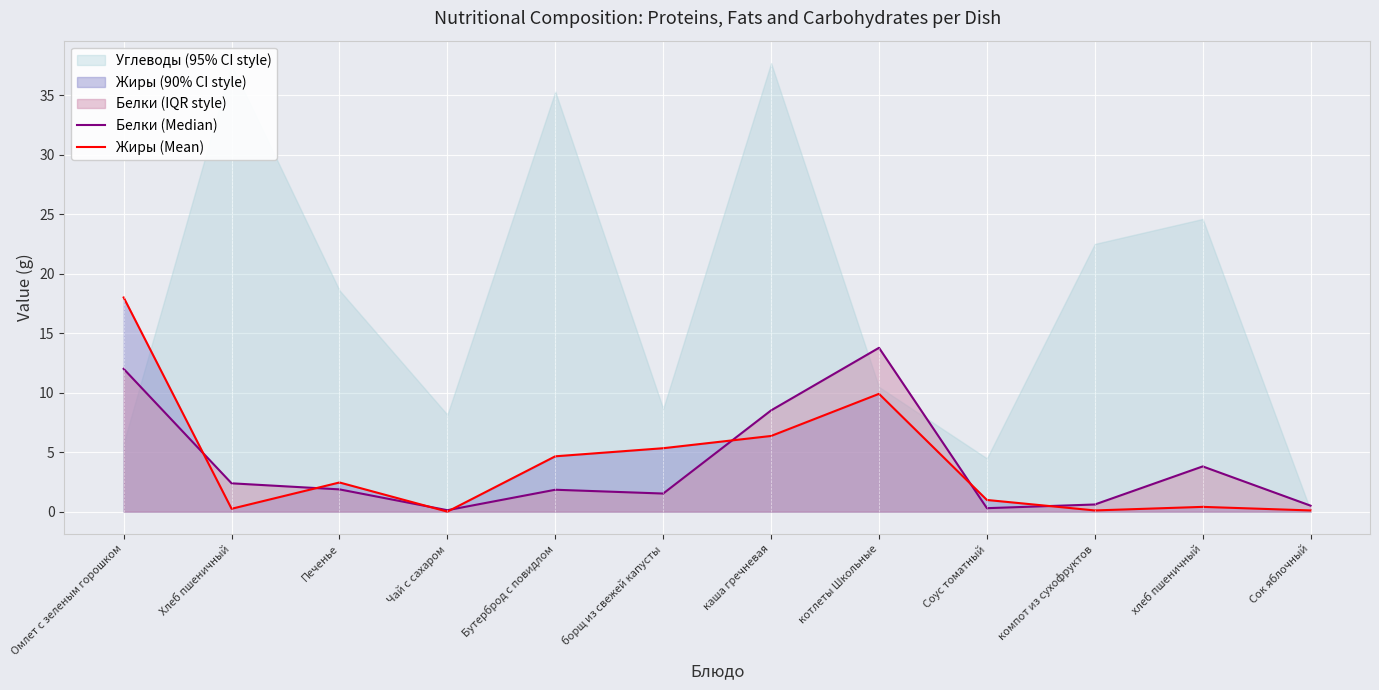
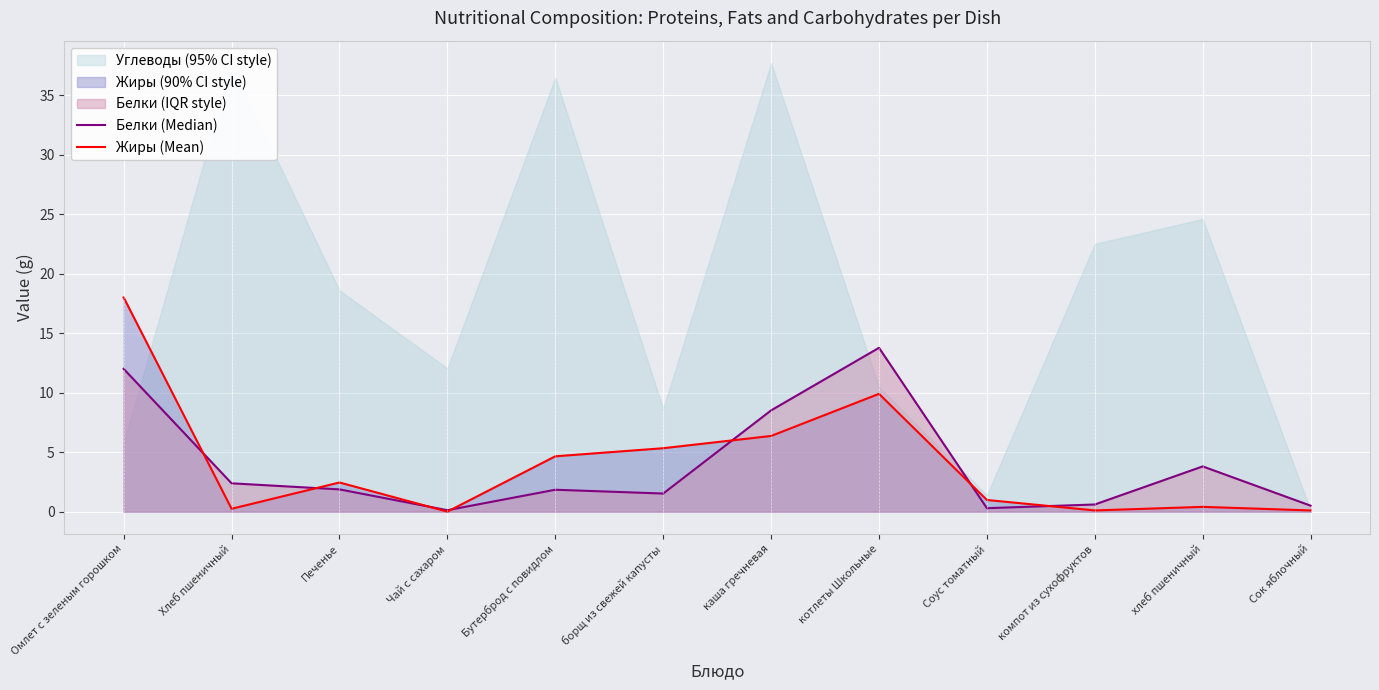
  {
    "Углеводы (95% CI style)": {
      "Омлет с зеленым горошком": 5.8,
      "Печенье": 18.6,
-     "Чай с сахаром": 8.2,
-     "Бутерброд с повидлом": 35.3,
+     "Чай с сахаром": 12.0,
+     "Бутерброд с повидлом": 36.5,
      "борщ из свежей капусты": 8.7,
      "каша гречневая": 37.7,
      "котлеты Школьные": 10.5,
-     "Соус томатный": 4.5,
+     "Соус томатный": 1.4,
      "компот из сухофруктов": 22.5,
      "хлеб пшеничный": 24.6
    }
  }
